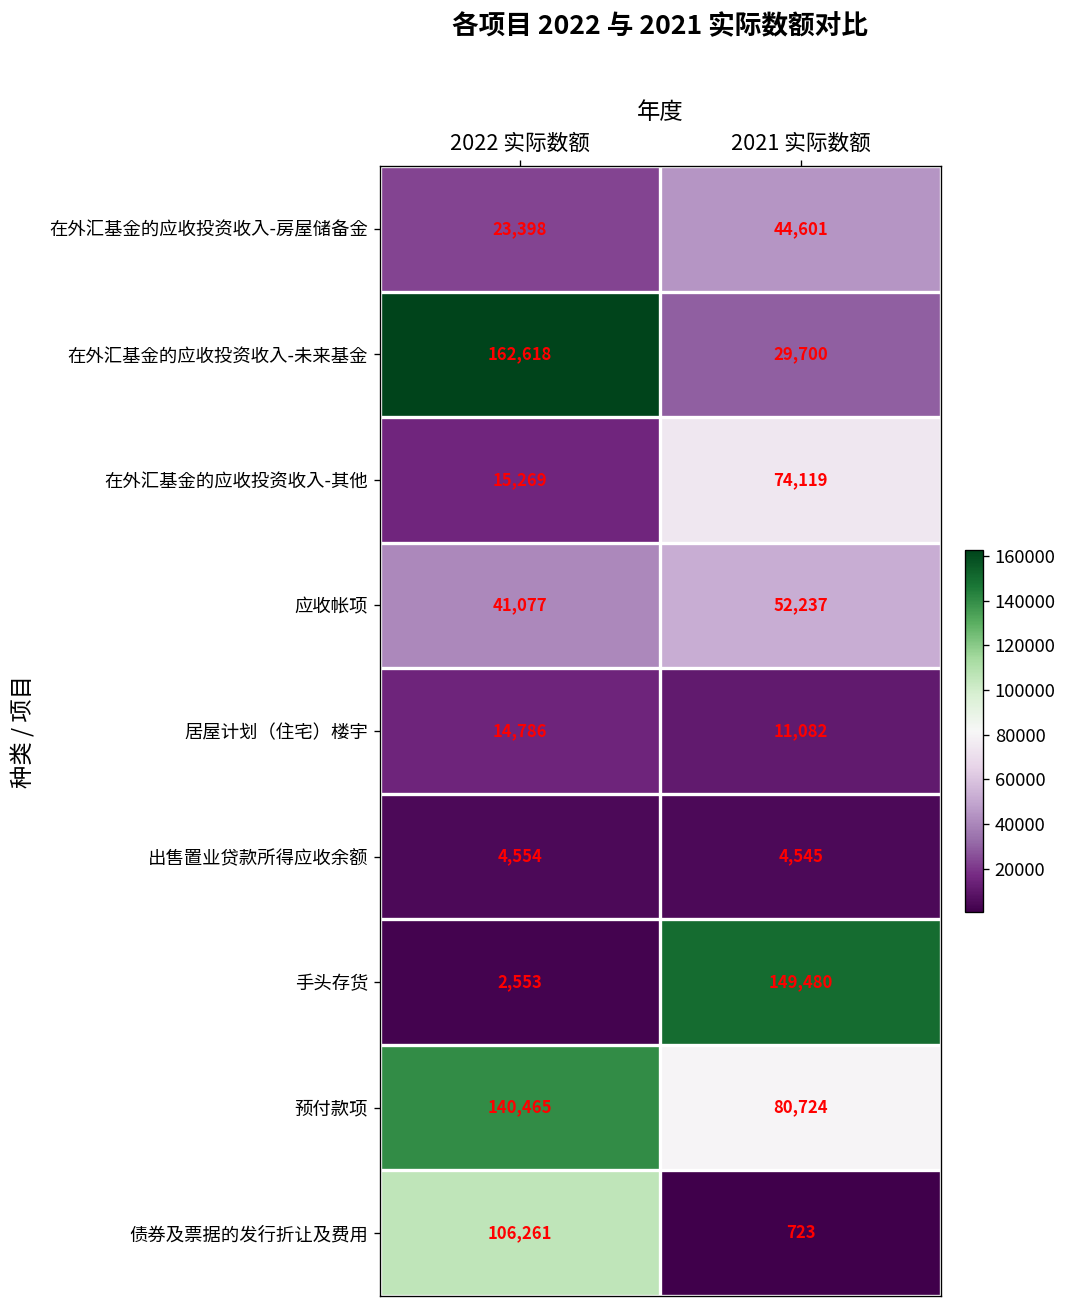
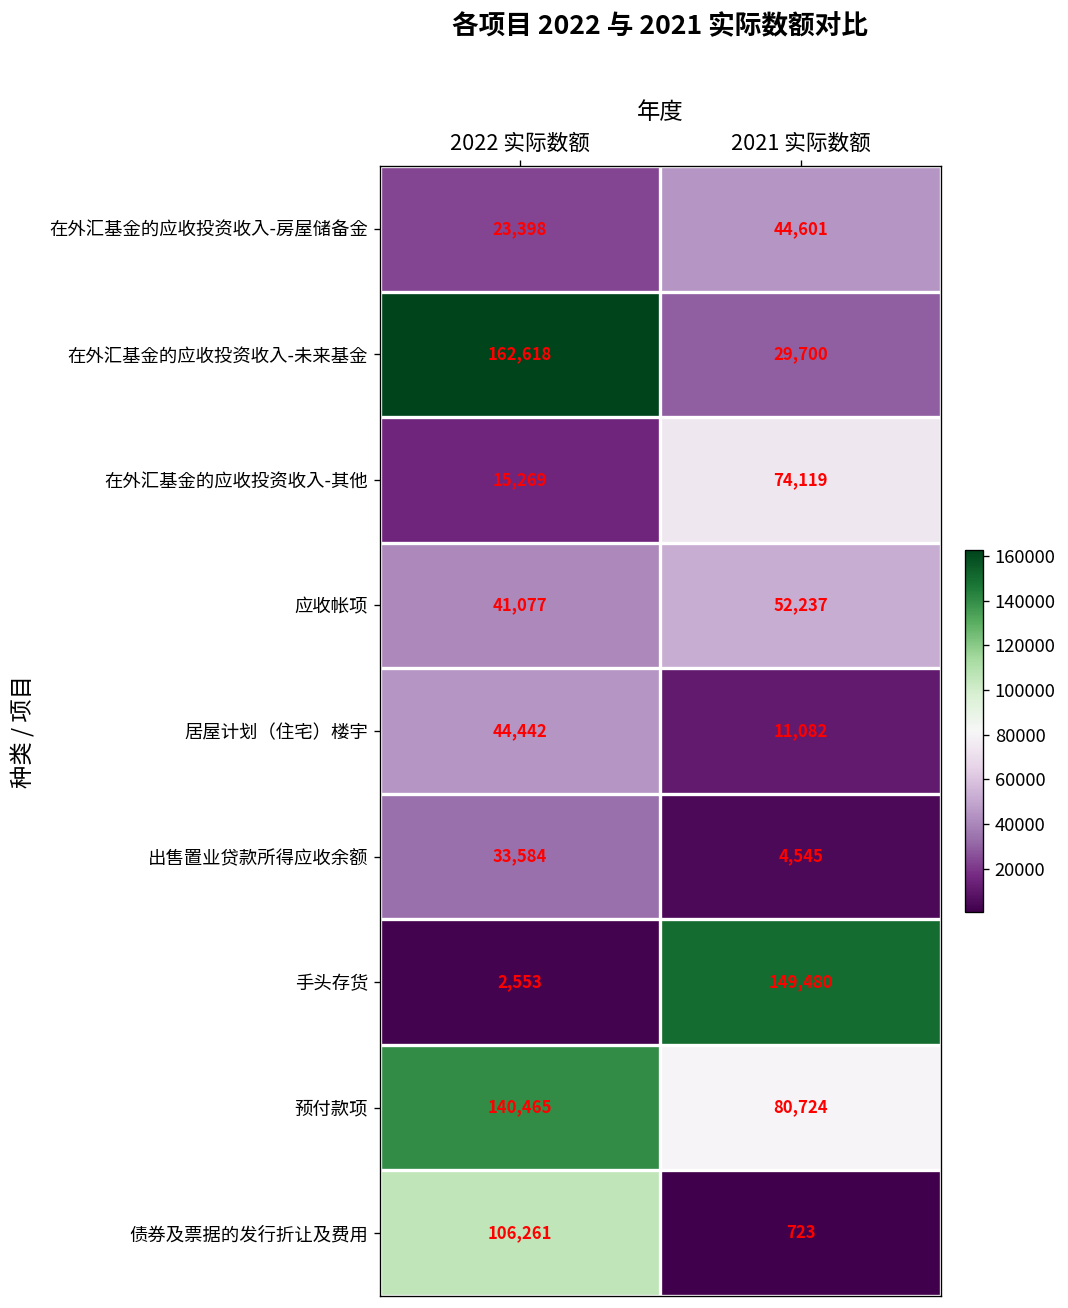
  {
    "在外汇基金的应收投资收入-房屋储备金": {
      "2022 实际数额": "23,398",
      "2021 实际数额": "44,601"
    },
    "在外汇基金的应收投资收入-未来基金": {
      "2022 实际数额": "162,618",
      "2021 实际数额": "29,700"
    },
    "在外汇基金的应收投资收入-其他": {
      "2022 实际数额": "15,269",
      "2021 实际数额": "74,119"
    },
    "应收帐项": {
      "2022 实际数额": "41,077",
      "2021 实际数额": "52,237"
    },
    "居屋计划（住宅）楼宇": {
-     "2022 实际数额": "14,786",
+     "2022 实际数额": "44,442",
      "2021 实际数额": "11,082"
    },
    "出售置业贷款所得应收余额": {
-     "2022 实际数额": "4,554",
+     "2022 实际数额": "33,584",
      "2021 实际数额": "4,545"
    },
    "手头存货": {
      "2022 实际数额": "2,553",
      "2021 实际数额": "149,480"
    },
    "预付款项": {
      "2022 实际数额": "140,465",
      "2021 实际数额": "80,724"
    },
    "债券及票据的发行折让及费用": {
      "2022 实际数额": "106,261",
      "2021 实际数额": "723"
    }
  }
